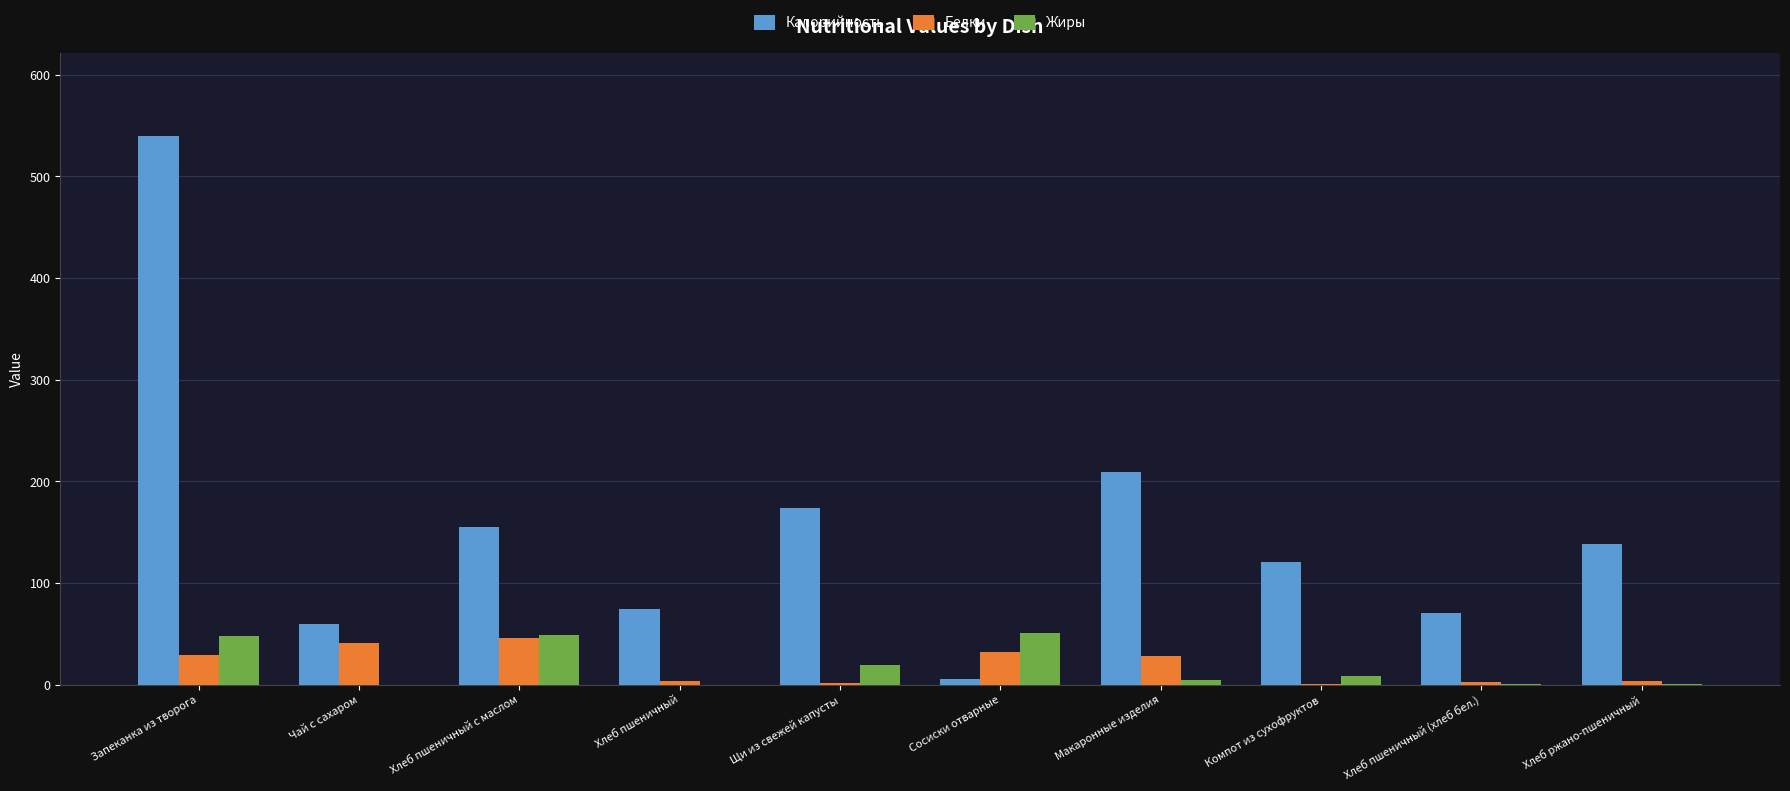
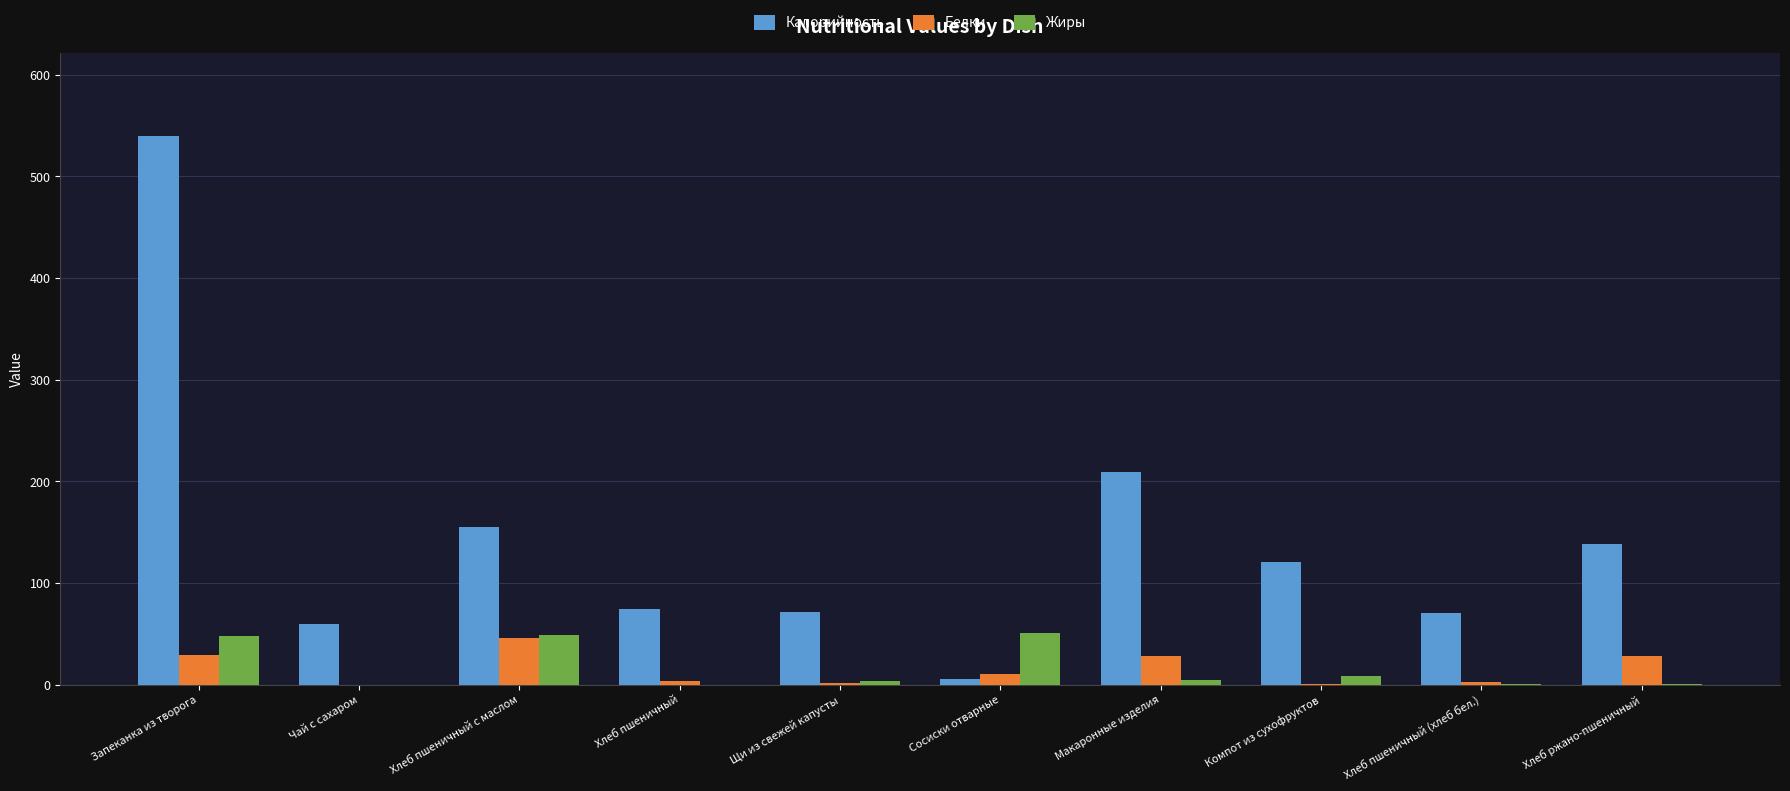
  {
    "Калорийность": {
      "Запеканка из творога": 540,
      "Чай с сахаром": 60,
      "Хлеб пшеничный с маслом": 155,
      "Хлеб пшеничный": 74,
-     "Щи из свежей капусты": 174,
+     "Щи из свежей капусты": 72,
      "Сосиски отварные": 6,
      "Макаронные изделия": 209,
      "Компот из сухофруктов": 121,
      "Хлеб пшеничный (хлеб бел.)": 70,
      "Хлеб ржано-пшеничный": 138
    },
    "Белки": {
      "Запеканка из творога": 29,
-     "Чай с сахаром": 41,
+     "Чай с сахаром": 0,
      "Хлеб пшеничный с маслом": 46,
      "Хлеб пшеничный": 3,
-     "Сосиски отварные": 32,
+     "Сосиски отварные": 10,
      "Макаронные изделия": 28,
-     "Хлеб ржано-пшеничный": 3
+     "Хлеб ржано-пшеничный": 28
    },
    "Жиры": {
      "Запеканка из творога": 48,
      "Хлеб пшеничный с маслом": 49,
-     "Щи из свежей капусты": 19,
+     "Щи из свежей капусты": 4,
      "Сосиски отварные": 50,
      "Макаронные изделия": 5,
      "Компот из сухофруктов": 8
    }
  }
